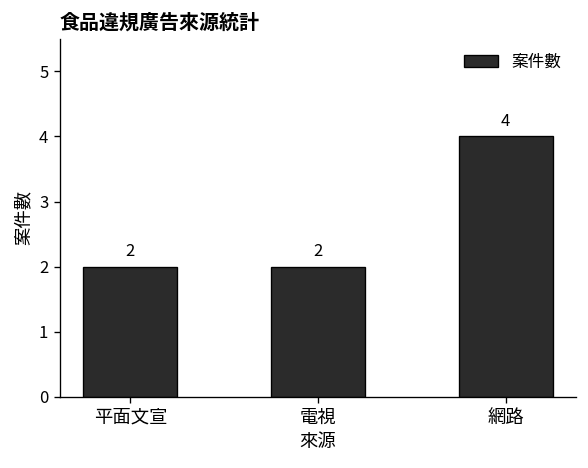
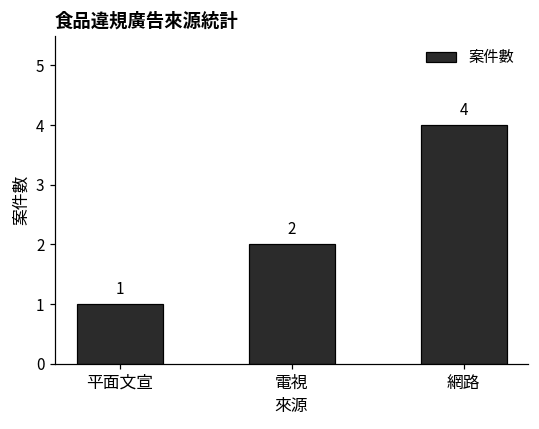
  {
-   "平面文宣": 2,
+   "平面文宣": 1,
    "電視": 2,
    "網路": 4
  }
